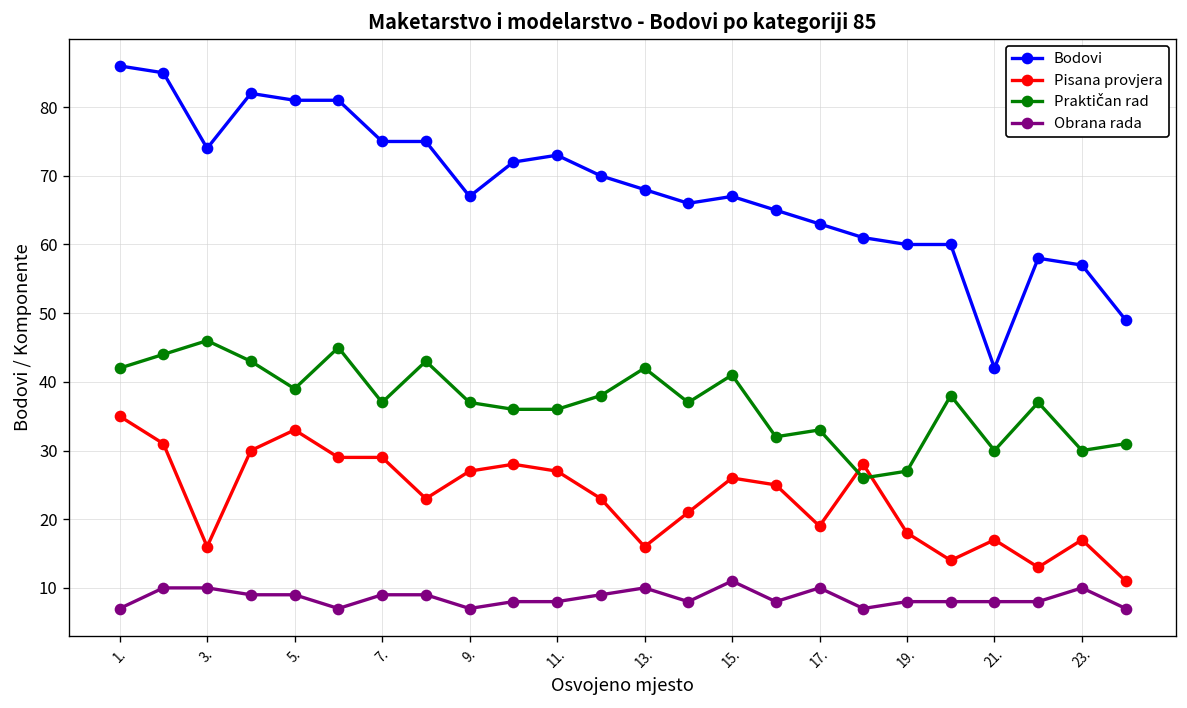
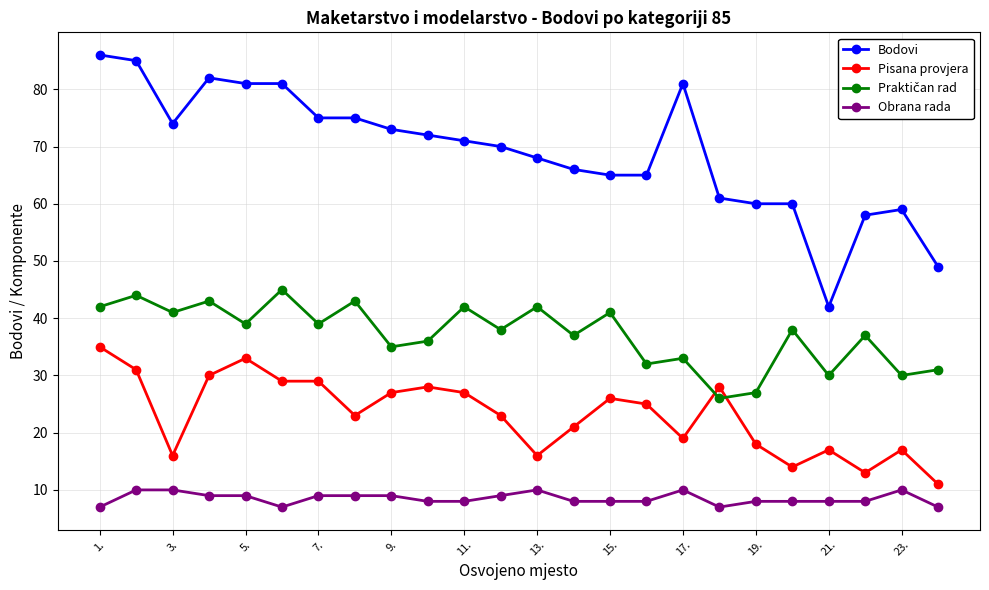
  {
    "Bodovi": {
      "1.": 86,
      "3.": 74,
      "5.": 81,
      "7.": 75,
-     "9.": 67,
-     "11.": 73,
+     "9.": 73,
+     "11.": 71,
      "13.": 68,
-     "15.": 67,
-     "17.": 63,
+     "15.": 65,
+     "17.": 81,
      "19.": 60,
      "21.": 42,
-     "23.": 57
+     "23.": 59
    },
    "Pisana provjera": {
      "1.": 35,
      "3.": 16,
      "5.": 33,
      "7.": 29,
      "9.": 27,
      "11.": 27,
      "13.": 16,
      "15.": 26,
      "17.": 19,
      "19.": 18,
      "21.": 17,
      "23.": 17
    },
    "Praktičan rad": {
      "1.": 42,
-     "3.": 46,
+     "3.": 41,
      "5.": 39,
-     "7.": 37,
-     "9.": 37,
-     "11.": 36,
+     "7.": 39,
+     "9.": 35,
+     "11.": 42,
      "13.": 42,
      "15.": 41,
      "17.": 33,
      "19.": 27,
      "21.": 30,
      "23.": 30
    },
    "Obrana rada": {
      "1.": 7,
      "3.": 10,
      "5.": 9,
      "7.": 9,
-     "9.": 7,
+     "9.": 9,
      "11.": 8,
      "13.": 10,
-     "15.": 11,
+     "15.": 8,
      "17.": 10,
      "19.": 8,
      "21.": 8,
      "23.": 10
    }
  }
